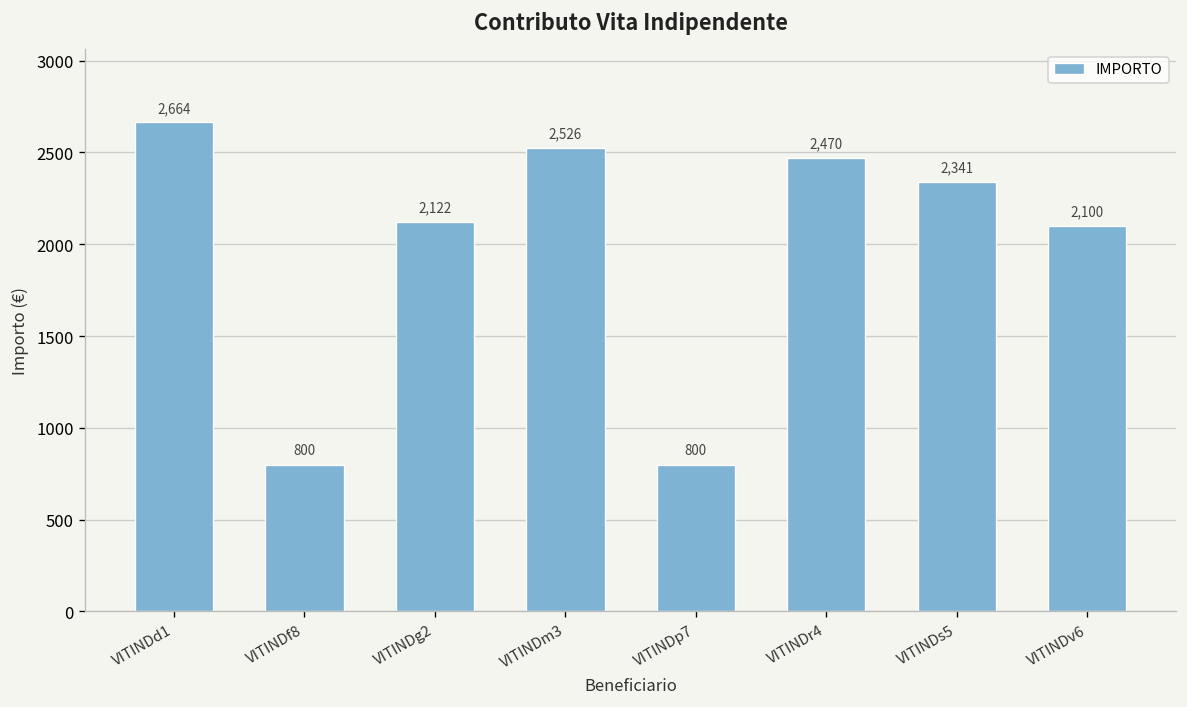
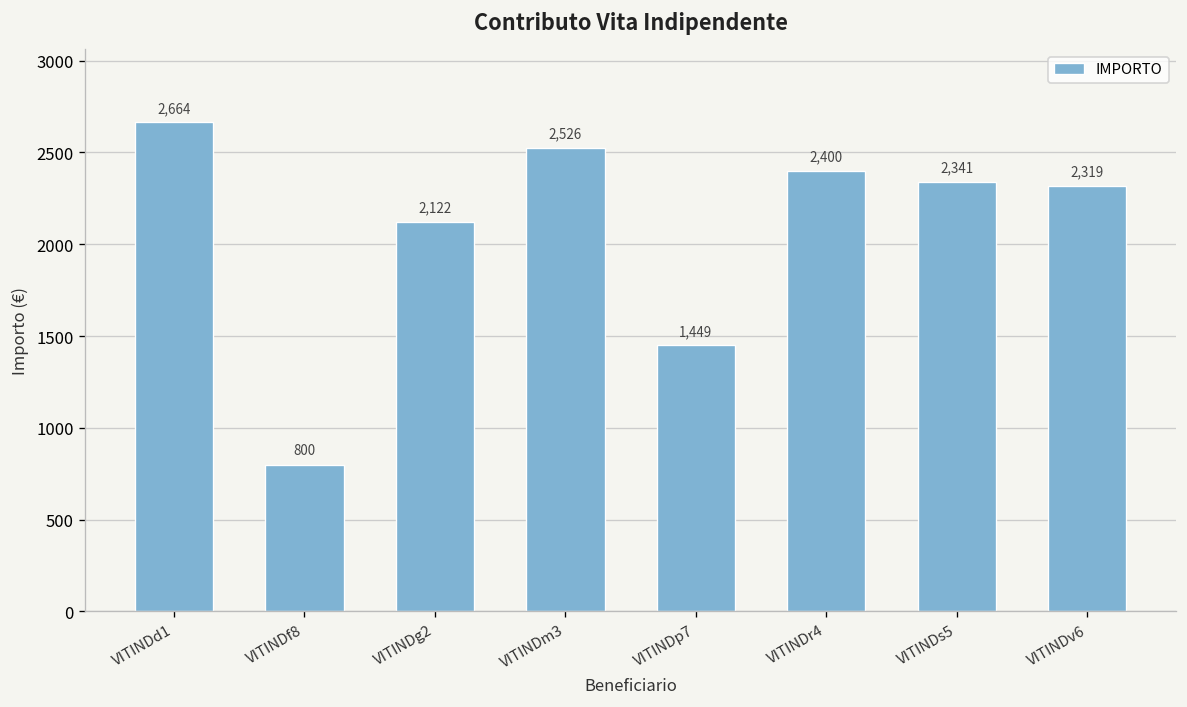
  {
    "VITINDd1": "2,664",
    "VITINDf8": "800",
    "VITINDg2": "2,122",
    "VITINDm3": "2,526",
-   "VITINDp7": "800",
-   "VITINDr4": "2,470",
+   "VITINDp7": "1,449",
+   "VITINDr4": "2,400",
    "VITINDs5": "2,341",
-   "VITINDv6": "2,100"
+   "VITINDv6": "2,319"
  }
